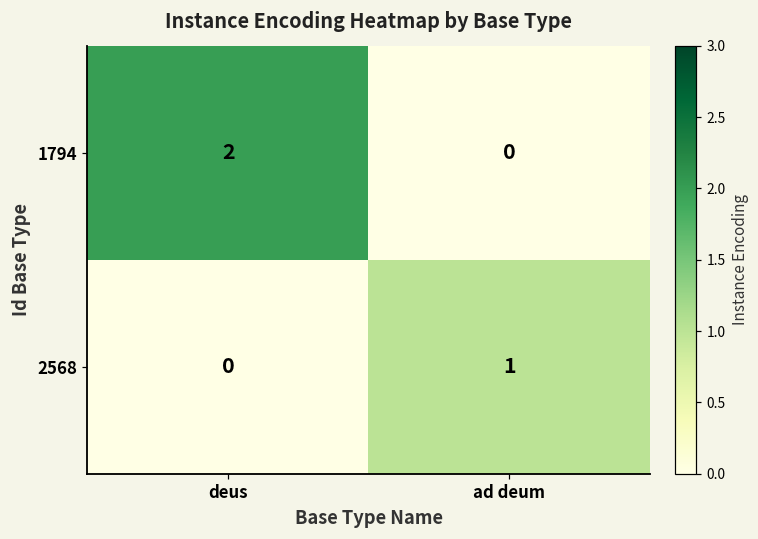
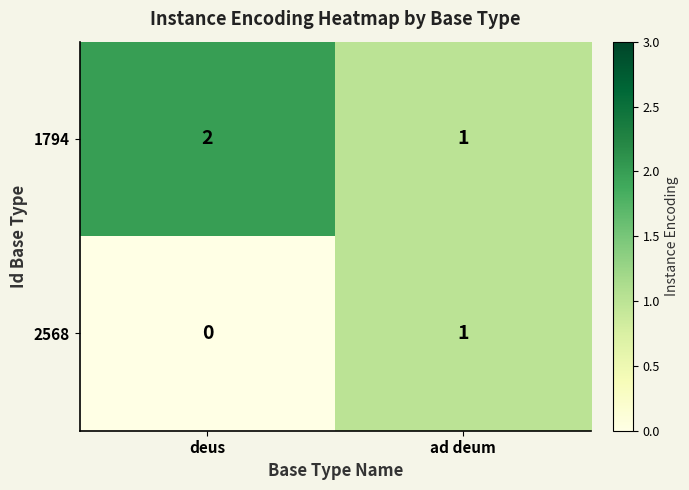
  {
    "1794": {
      "deus": 2,
-     "ad deum": 0
+     "ad deum": 1
    },
    "2568": {
      "deus": 0,
      "ad deum": 1
    }
  }
